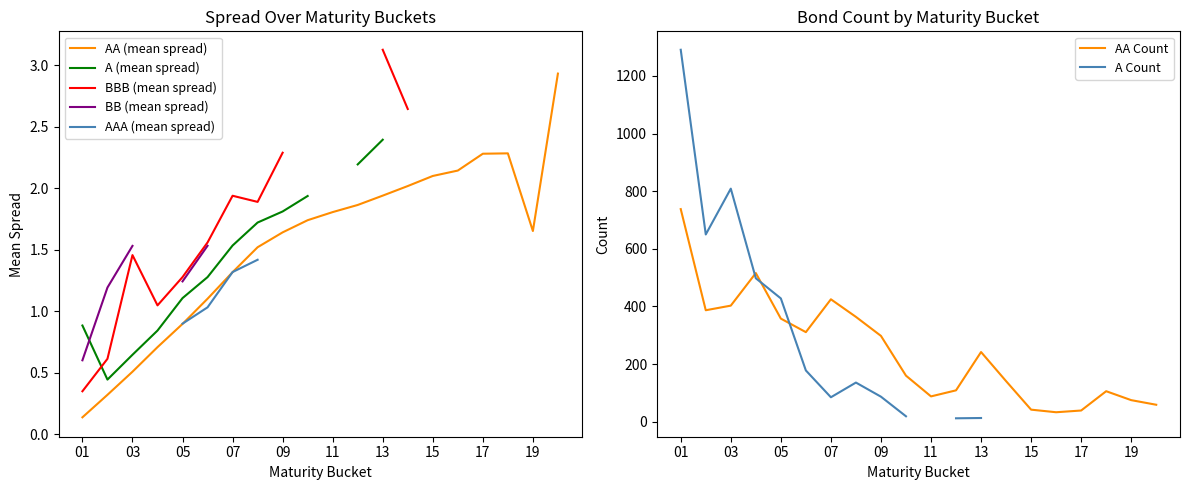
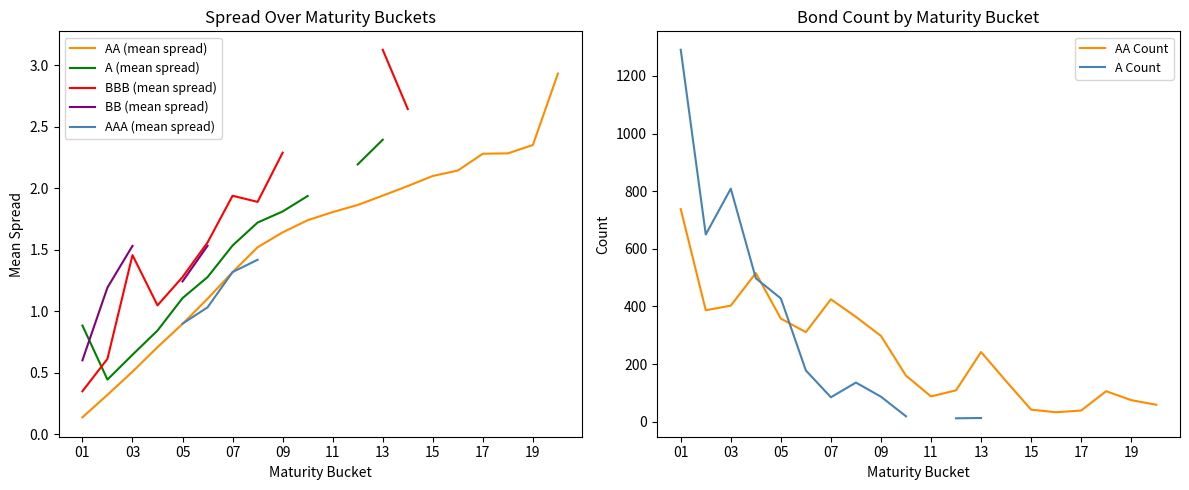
  {
    "Spread Over Maturity Buckets": {
      "AA (mean spread)": {
        "09": 1.64,
        "11": 1.81,
        "15": 2.10,
        "17": 2.28,
-       "19": 1.65
+       "19": 2.35
      },
      "A (mean spread)": {
        "01": 0.88,
        "03": 0.65,
        "05": 1.11,
        "07": 1.54,
        "09": 1.81,
        "13": 2.40
      },
      "BBB (mean spread)": {
        "01": 0.35,
        "03": 1.46,
        "05": 1.28,
        "07": 1.94,
        "09": 2.29
      },
      "BB (mean spread)": {
        "01": 0.60,
        "03": 1.53,
        "05": 1.24
      }
    },
    "Bond Count by Maturity Bucket": {
      "AA Count": {
        "01": 740,
        "03": 400,
        "05": 360,
        "07": 430,
        "09": 300,
        "11": 90,
        "13": 240,
        "15": 40,
        "17": 40,
        "19": 80
      },
      "A Count": {
        "01": 1290,
        "03": 810,
        "05": 430,
        "07": 90,
        "09": 90,
        "13": 10
      }
    }
  }
